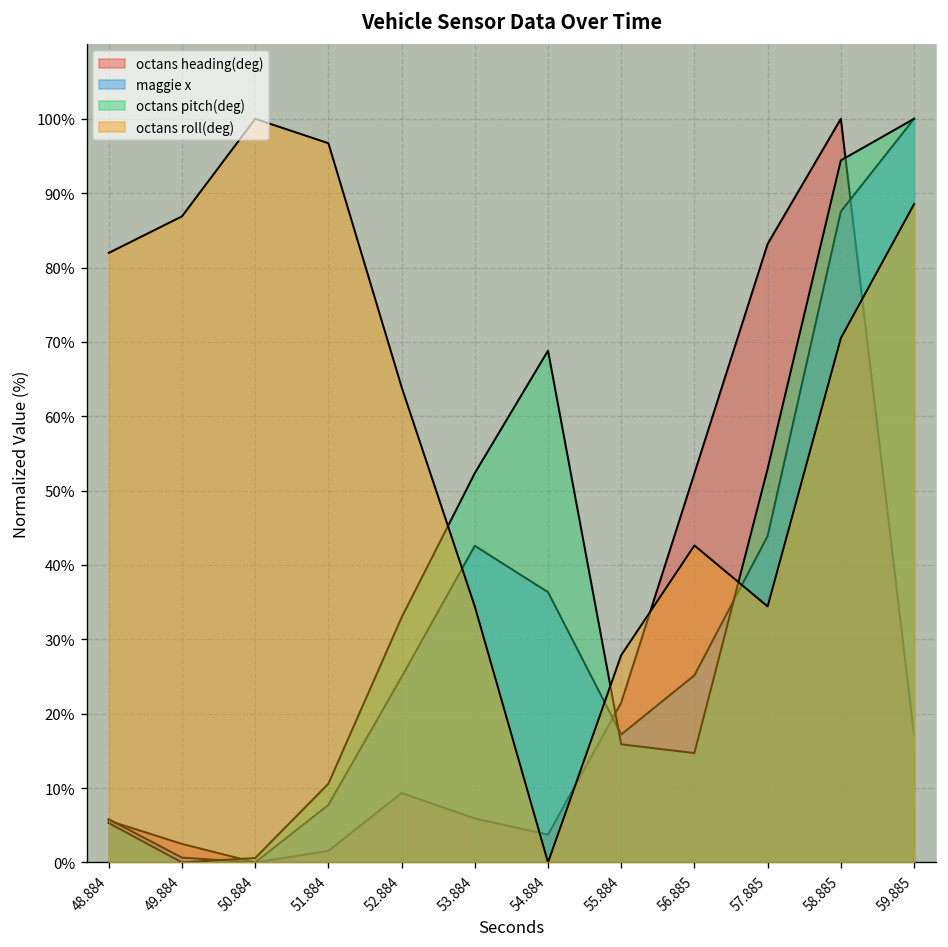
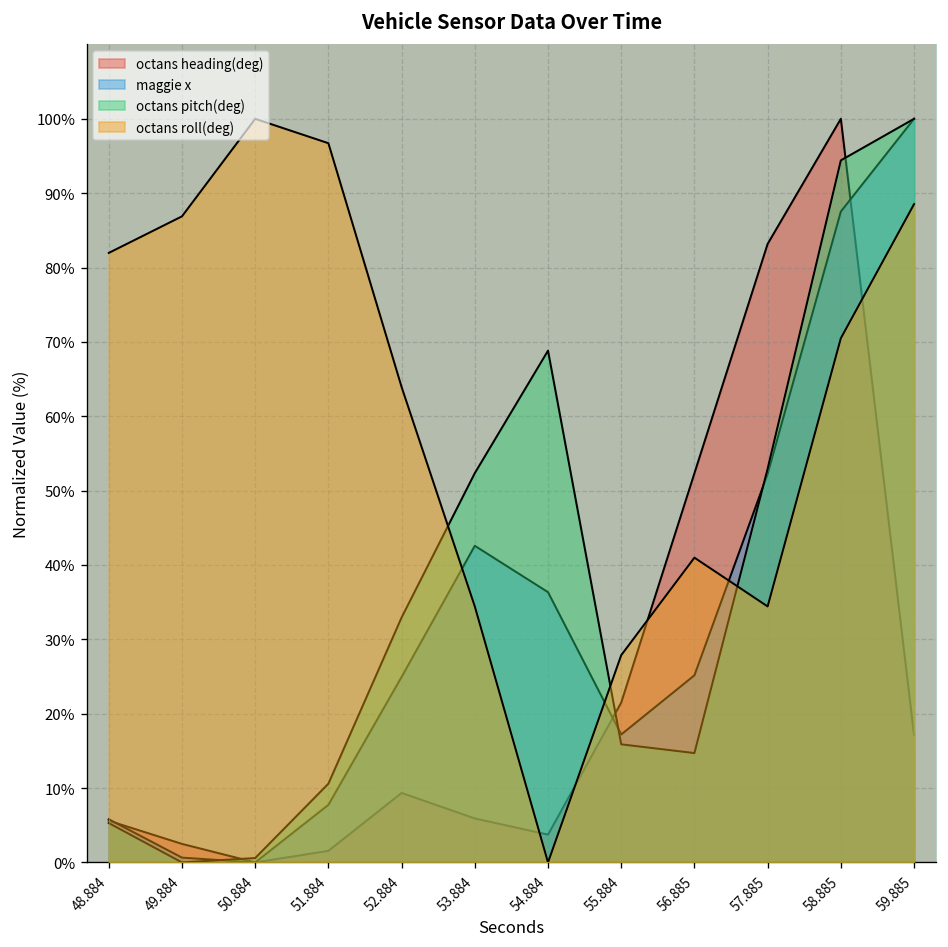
  {
    "octans heading(deg)": {
      "49.884": "2%",
      "51.884": "2%",
      "52.884": "9%",
      "53.884": "6%",
      "54.884": "4%",
      "55.884": "21%",
      "56.885": "52%",
      "57.885": "83%",
      "58.885": "100%",
      "59.885": "17%"
    },
    "maggie x": {
      "49.884": "1%",
      "51.884": "8%",
      "52.884": "25%",
      "53.884": "43%",
      "54.884": "36%",
      "55.884": "17%",
      "56.885": "25%",
-     "57.885": "44%",
+     "57.885": "52%",
      "58.885": "88%"
    },
    "octans pitch(deg)": {
      "49.884": "0%",
      "50.884": "1%",
      "51.884": "11%",
      "52.884": "33%",
      "53.884": "52%",
      "54.884": "69%",
      "55.884": "16%",
      "56.885": "15%",
      "57.885": "53%",
      "58.885": "94%"
    },
    "octans roll(deg)": {
      "48.884": "82%",
      "49.884": "87%",
      "51.884": "97%",
      "52.884": "64%",
      "53.884": "34%",
      "54.884": "0%",
      "55.884": "28%",
-     "56.885": "43%",
+     "56.885": "41%",
      "57.885": "34%",
      "58.885": "70%",
      "59.885": "89%"
    }
  }
